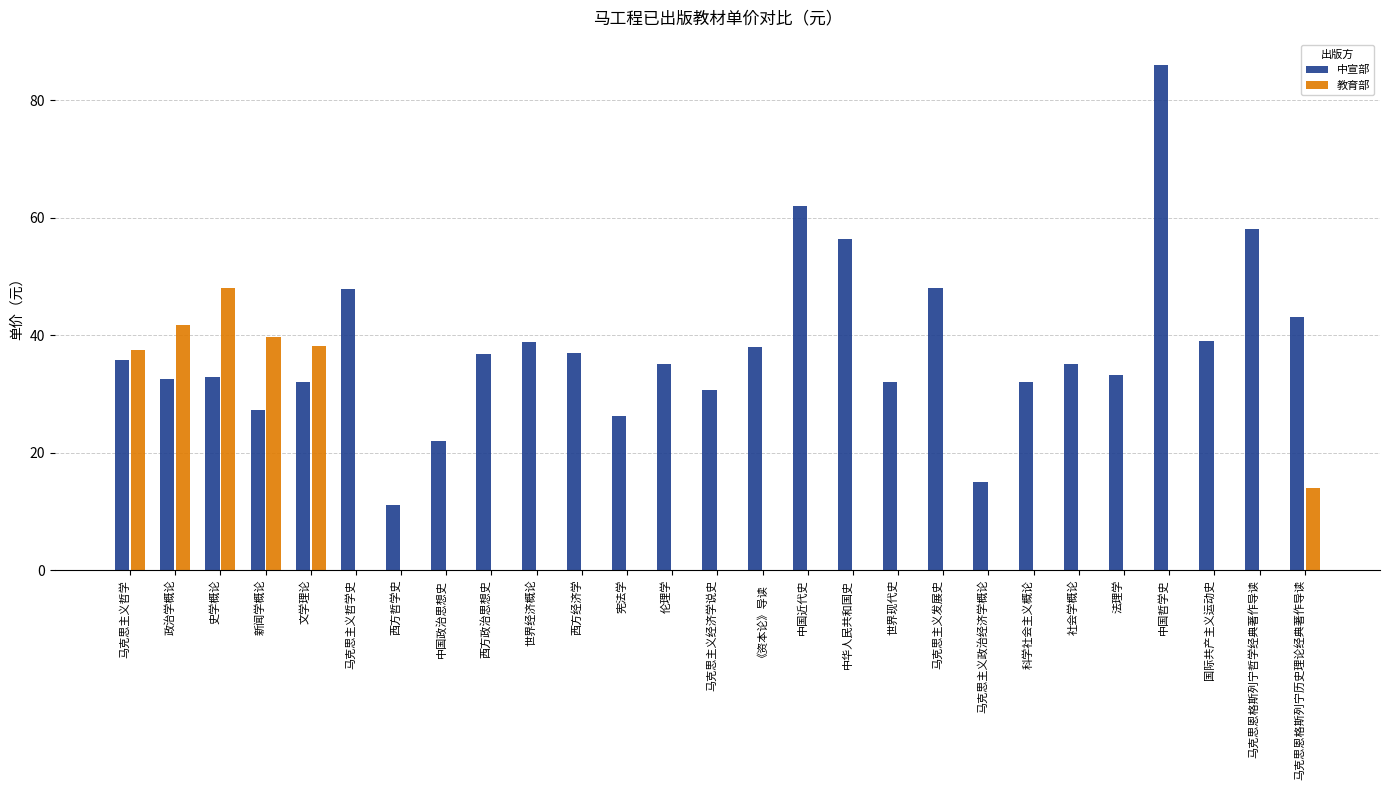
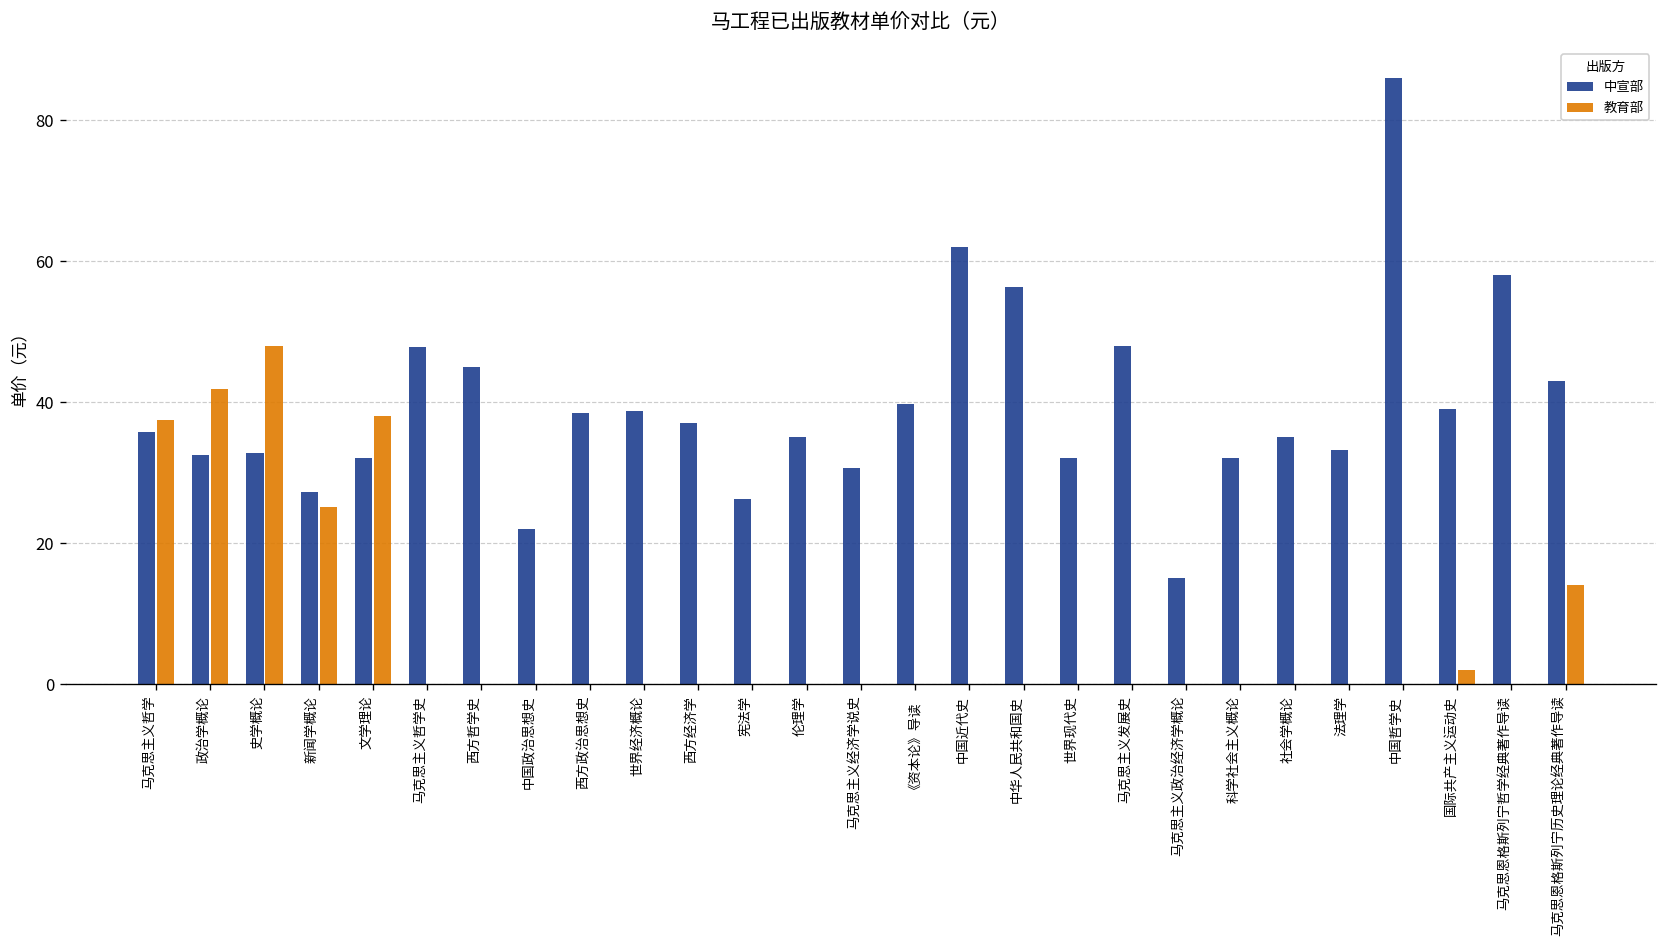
  {
    "中宣部": {
      "马克思主义哲学": 36,
      "政治学概论": 33,
      "史学概论": 33,
      "新闻学概论": 27,
      "文学理论": 32,
      "马克思主义哲学史": 48,
-     "西方哲学史": 11,
+     "西方哲学史": 45,
      "中国政治思想史": 22,
-     "西方政治思想史": 37,
+     "西方政治思想史": 38,
      "世界经济概论": 39,
      "西方经济学": 37,
      "宪法学": 26,
      "伦理学": 35,
      "马克思主义经济学说史": 31,
-     "《资本论》导读": 38,
+     "《资本论》导读": 40,
      "中国近代史": 62,
      "中华人民共和国史": 56,
      "世界现代史": 32,
      "马克思主义发展史": 48,
      "马克思主义政治经济学概论": 15,
      "科学社会主义概论": 32,
      "社会学概论": 35,
      "法理学": 33,
      "中国哲学史": 86,
      "国际共产主义运动史": 39,
      "马克思恩格斯列宁哲学经典著作导读": 58,
      "马克思恩格斯列宁历史理论经典著作导读": 43
    },
    "教育部": {
      "马克思主义哲学": 38,
      "政治学概论": 42,
      "史学概论": 48,
-     "新闻学概论": 40,
+     "新闻学概论": 25,
      "文学理论": 38,
      "马克思主义哲学史": 0,
      "西方哲学史": 0,
      "中国政治思想史": 0,
      "西方政治思想史": 0,
      "世界经济概论": 0,
      "西方经济学": 0,
      "宪法学": 0,
      "伦理学": 0,
      "马克思主义经济学说史": 0,
      "《资本论》导读": 0,
      "中国近代史": 0,
      "中华人民共和国史": 0,
      "世界现代史": 0,
      "马克思主义发展史": 0,
      "马克思主义政治经济学概论": 0,
      "科学社会主义概论": 0,
      "社会学概论": 0,
      "法理学": 0,
      "中国哲学史": 0,
-     "国际共产主义运动史": 0,
+     "国际共产主义运动史": 2,
      "马克思恩格斯列宁哲学经典著作导读": 0,
      "马克思恩格斯列宁历史理论经典著作导读": 14
    }
  }
